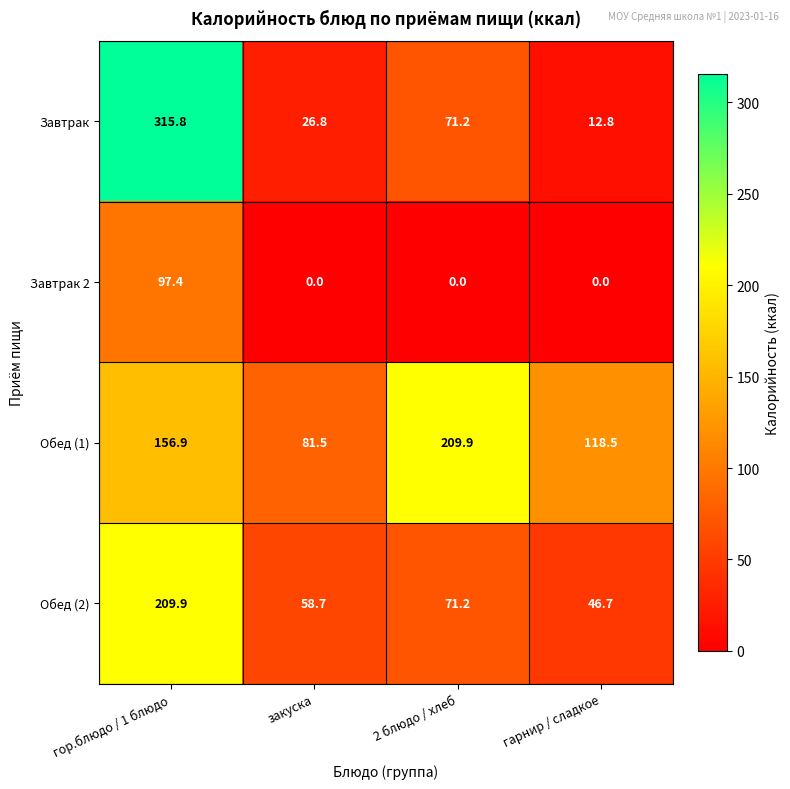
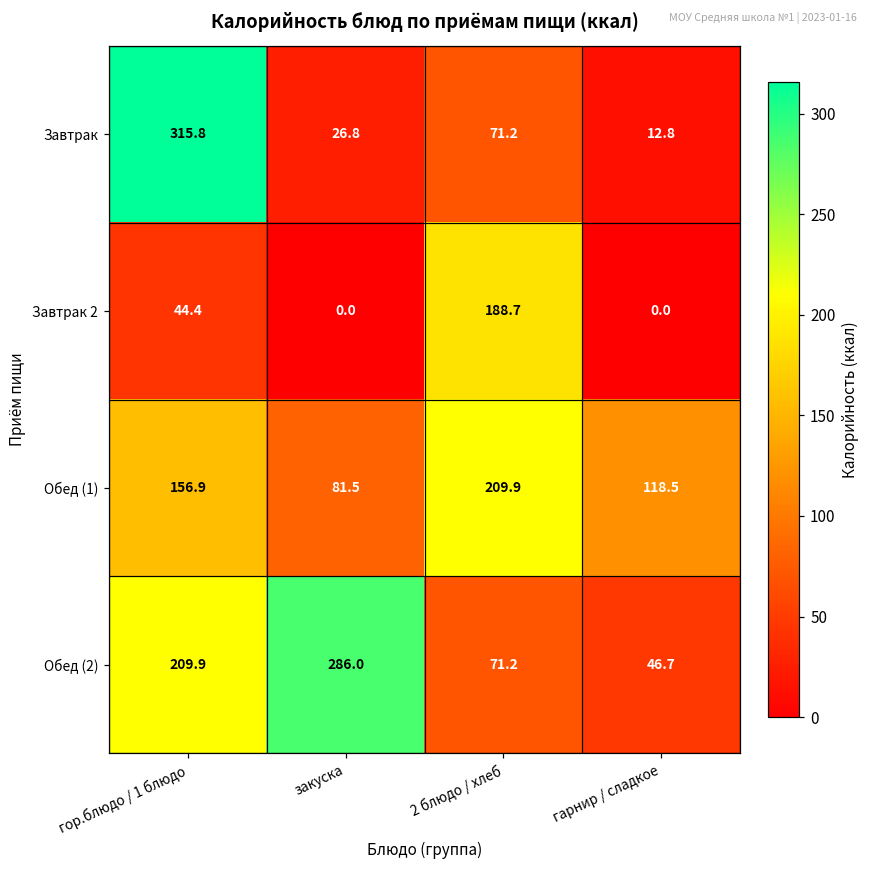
  {
    "Завтрак": {
      "гор.блюдо / 1 блюдо": 315.8,
      "закуска": 26.8,
      "2 блюдо / хлеб": 71.2,
      "гарнир / сладкое": 12.8
    },
    "Завтрак 2": {
-     "гор.блюдо / 1 блюдо": 97.4,
+     "гор.блюдо / 1 блюдо": 44.4,
      "закуска": 0.0,
-     "2 блюдо / хлеб": 0.0,
+     "2 блюдо / хлеб": 188.7,
      "гарнир / сладкое": 0.0
    },
    "Обед (1)": {
      "гор.блюдо / 1 блюдо": 156.9,
      "закуска": 81.5,
      "2 блюдо / хлеб": 209.9,
      "гарнир / сладкое": 118.5
    },
    "Обед (2)": {
      "гор.блюдо / 1 блюдо": 209.9,
-     "закуска": 58.7,
+     "закуска": 286.0,
      "2 блюдо / хлеб": 71.2,
      "гарнир / сладкое": 46.7
    }
  }
